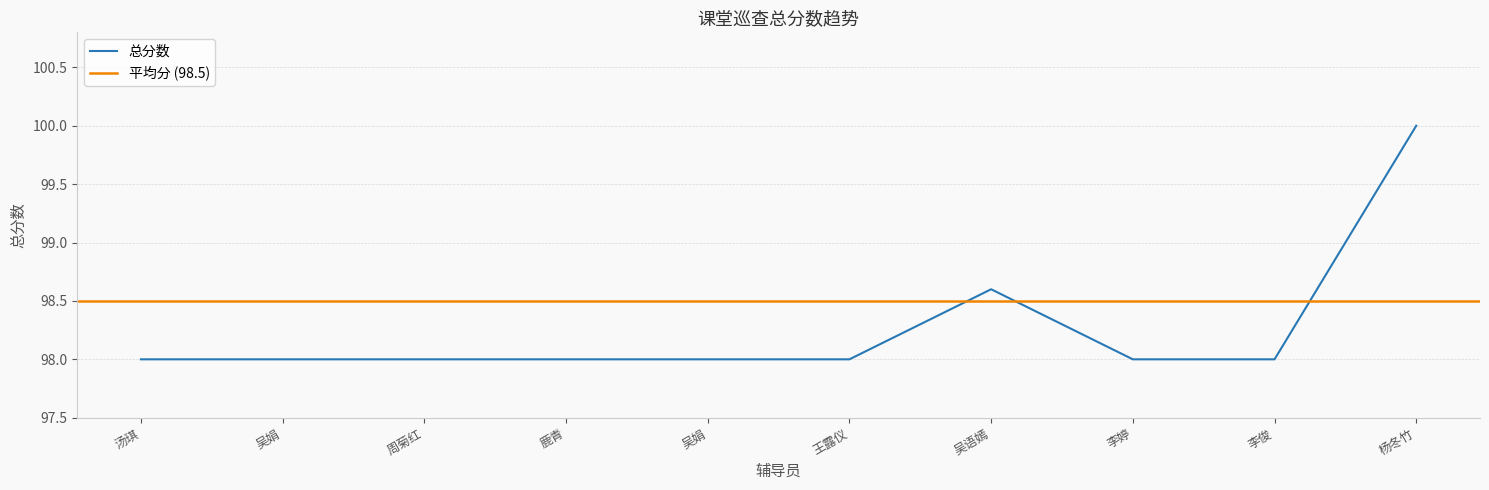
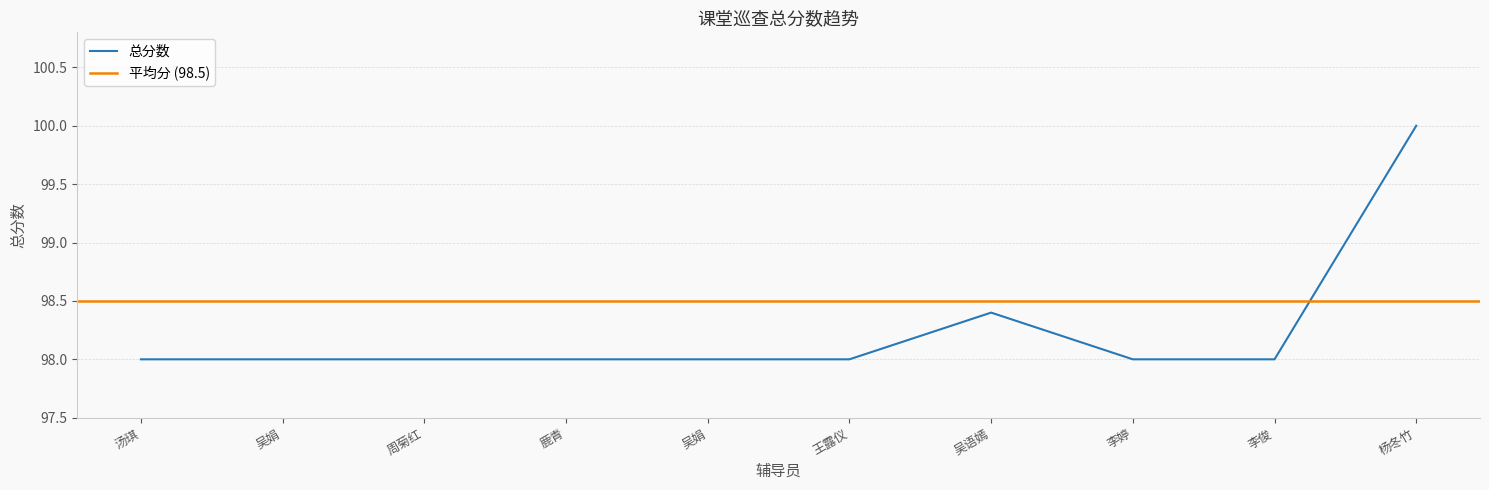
  {
    "汤琪": 98.0,
    "周菊红": 98.0,
    "鹿青": 98.0,
    "王露仪": 98.0,
-   "吴语嫣": 98.6,
+   "吴语嫣": 98.4,
    "李婷": 98.0,
    "李俊": 98.0,
    "杨冬竹": 100.0
  }
